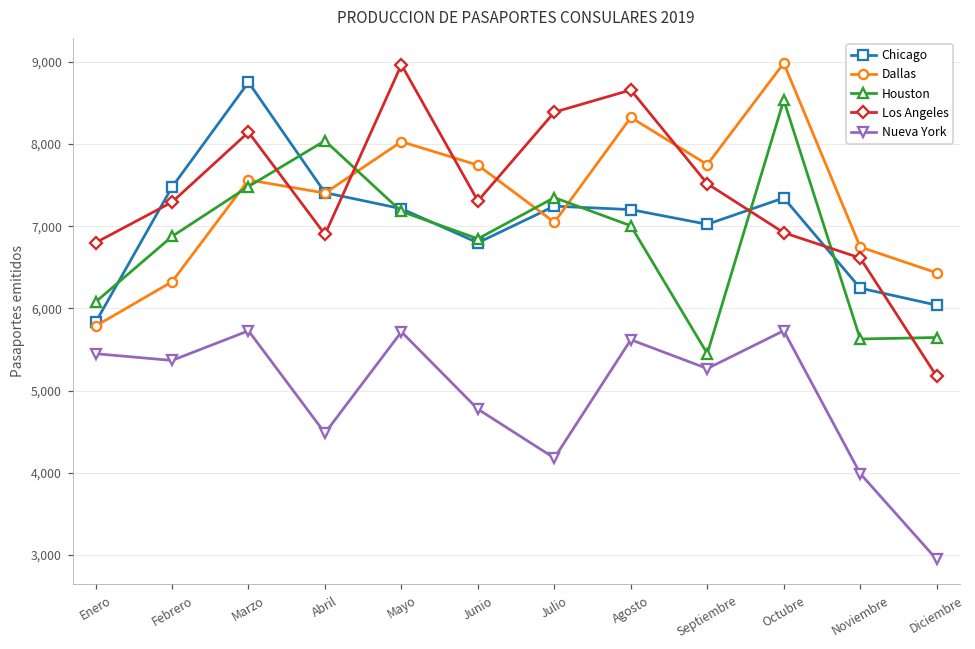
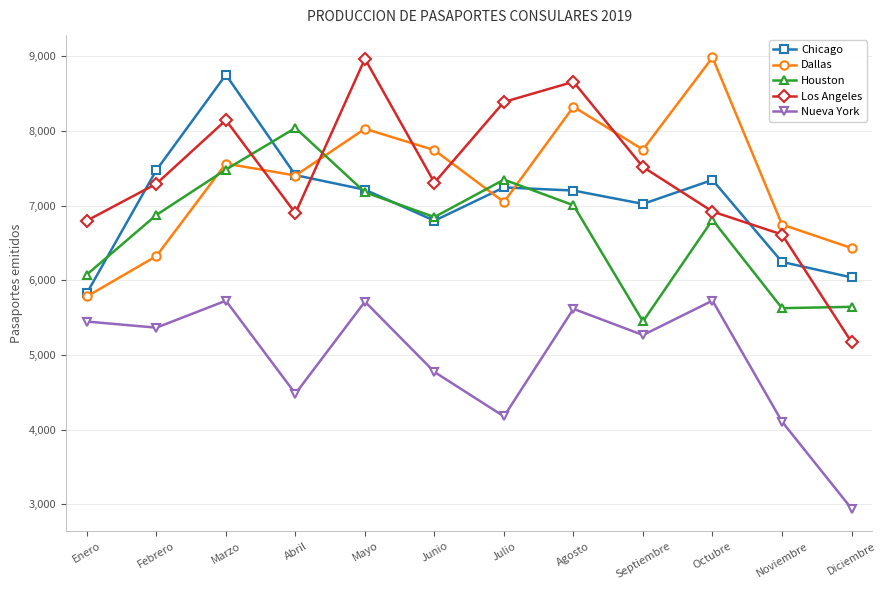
  {
    "Chicago": {
      "Enero": "5,800",
      "Febrero": "7,500",
      "Marzo": "8,800",
      "Mayo": "7,200",
      "Junio": "6,800",
      "Julio": "7,200",
      "Agosto": "7,200",
      "Septiembre": "7,000",
      "Octubre": "7,300",
      "Noviembre": "6,200",
      "Diciembre": "6,000"
    },
    "Dallas": {
      "Enero": "5,800",
      "Febrero": "6,300",
      "Marzo": "7,600",
      "Mayo": "8,000",
      "Junio": "7,700",
      "Julio": "7,000",
      "Agosto": "8,300",
      "Septiembre": "7,800",
      "Octubre": "9,000",
      "Noviembre": "6,700",
      "Diciembre": "6,400"
    },
    "Houston": {
      "Enero": "6,100",
      "Febrero": "6,900",
      "Marzo": "7,500",
      "Abril": "8,000",
      "Mayo": "7,200",
      "Junio": "6,800",
      "Julio": "7,300",
      "Agosto": "7,000",
      "Septiembre": "5,500",
-     "Octubre": "8,500",
+     "Octubre": "6,800",
      "Noviembre": "5,600",
      "Diciembre": "5,600"
    },
    "Los Angeles": {
      "Enero": "6,800",
      "Febrero": "7,300",
      "Marzo": "8,100",
      "Abril": "6,900",
      "Mayo": "9,000",
      "Junio": "7,300",
      "Julio": "8,400",
      "Agosto": "8,700",
      "Septiembre": "7,500",
      "Octubre": "6,900",
      "Noviembre": "6,600",
      "Diciembre": "5,200"
    },
    "Nueva York": {
      "Enero": "5,400",
      "Febrero": "5,400",
      "Marzo": "5,700",
      "Abril": "4,500",
      "Mayo": "5,700",
      "Junio": "4,800",
      "Julio": "4,200",
      "Agosto": "5,600",
      "Septiembre": "5,300",
      "Octubre": "5,700",
-     "Noviembre": "4,000",
+     "Noviembre": "4,100",
      "Diciembre": "2,900"
    }
  }
